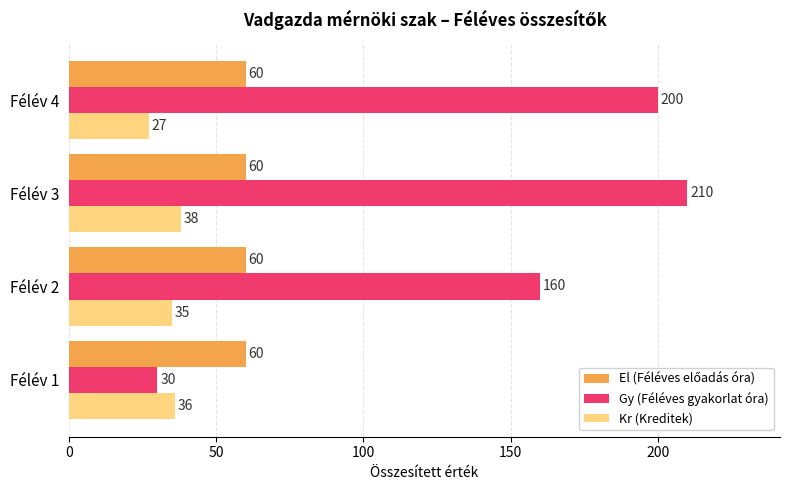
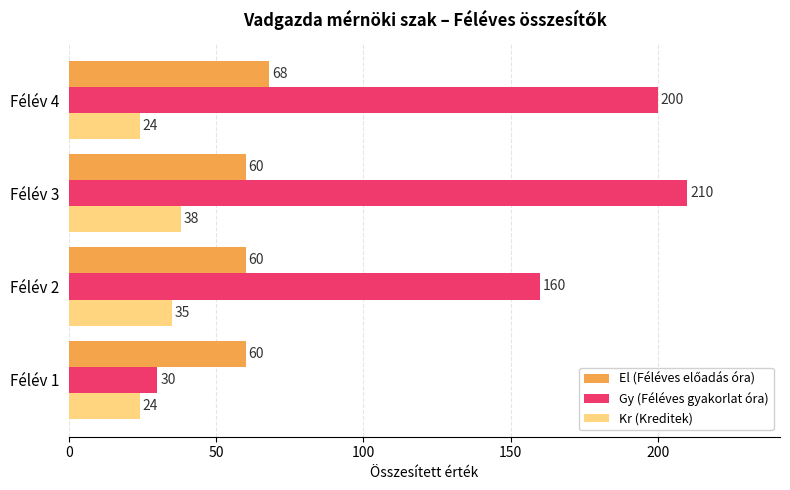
  {
    "El (Féléves előadás óra)": {
-     "Félév 4": 60,
+     "Félév 4": 68,
      "Félév 3": 60,
      "Félév 2": 60,
      "Félév 1": 60
    },
    "Gy (Féléves gyakorlat óra)": {
      "Félév 4": 200,
      "Félév 3": 210,
      "Félév 2": 160,
      "Félév 1": 30
    },
    "Kr (Kreditek)": {
-     "Félév 4": 27,
+     "Félév 4": 24,
      "Félév 3": 38,
      "Félév 2": 35,
-     "Félév 1": 36
+     "Félév 1": 24
    }
  }
